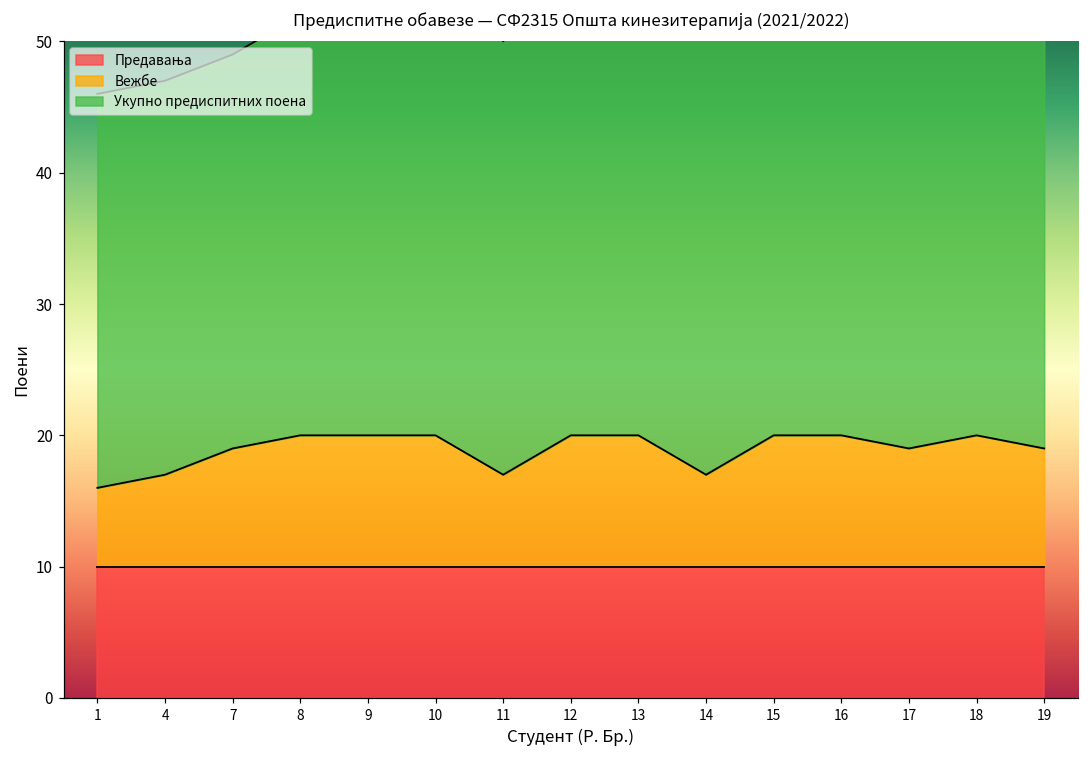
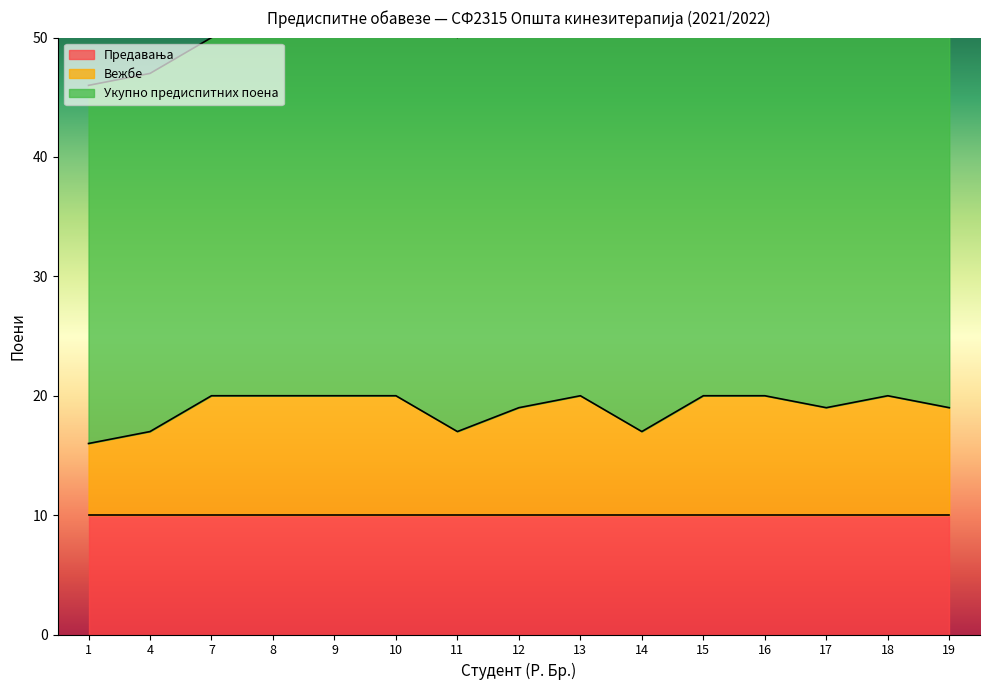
  {
    "Предавања": {
      "1": 10.0,
      "4": 10.0,
      "7": 10.0,
      "8": 10.0,
      "9": 10.0,
      "10": 10.0,
      "11": 10.0,
      "12": 10.0,
      "13": 10.0,
      "14": 10.0,
      "15": 10.0,
      "16": 10.0,
      "17": 10.0,
      "18": 10.0,
      "19": 10.0
    },
    "Вежбе": {
      "1": 16.0,
      "4": 17.0,
-     "7": 19.0,
+     "7": 20.0,
      "8": 20.0,
      "9": 20.0,
      "10": 20.0,
      "11": 17.0,
-     "12": 20.0,
+     "12": 19.0,
      "13": 20.0,
      "14": 17.0,
      "15": 20.0,
      "16": 20.0,
      "17": 19.0,
      "18": 20.0,
      "19": 19.0
    },
    "Укупно предиспитних поена": {
      "11": 50.0
    }
  }
